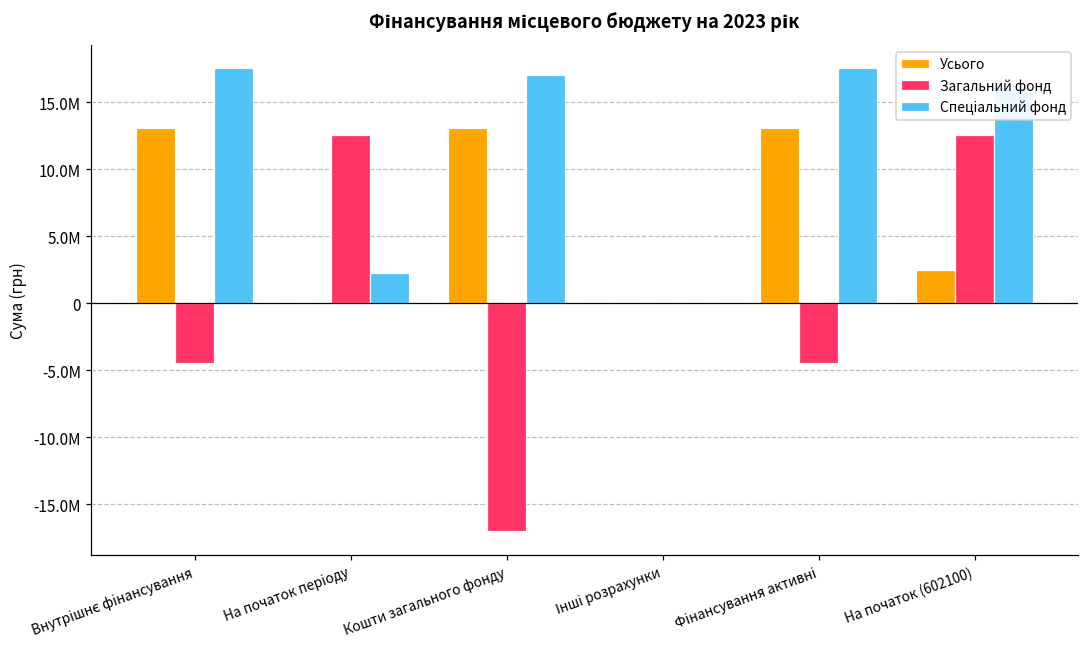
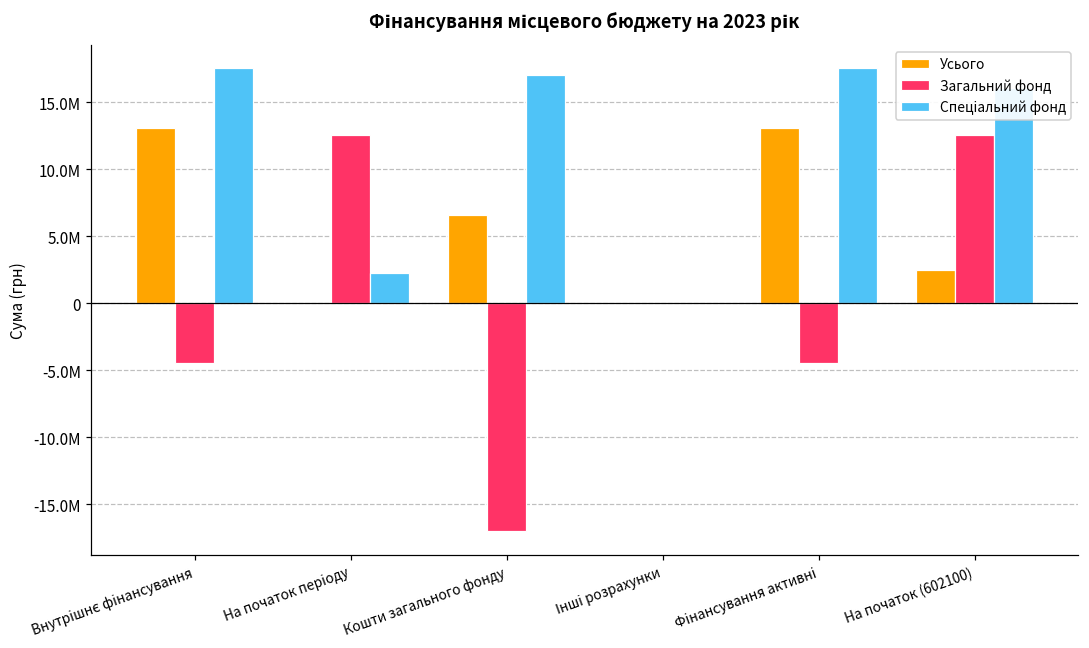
  {
    "Усього": {
      "Внутрішнє фінансування": 13100000,
      "На початок періоду": 0,
-     "Кошти загального фонду": 13100000,
+     "Кошти загального фонду": 6600000,
      "Інші розрахунки": 0,
      "Фінансування активні": 13100000,
      "На початок (602100)": 2500000
    },
    "Загальний фонд": {
      "Внутрішнє фінансування": -4500000,
      "На початок періоду": 12600000,
      "Кошти загального фонду": -17000000,
      "Інші розрахунки": 0,
      "Фінансування активні": -4500000,
      "На початок (602100)": 12600000
    },
    "Спеціальний фонд": {
      "Внутрішнє фінансування": 17600000,
      "На початок періоду": 2200000,
      "Кошти загального фонду": 17000000,
      "Інші розрахунки": 0,
      "Фінансування активні": 17600000
    }
  }
